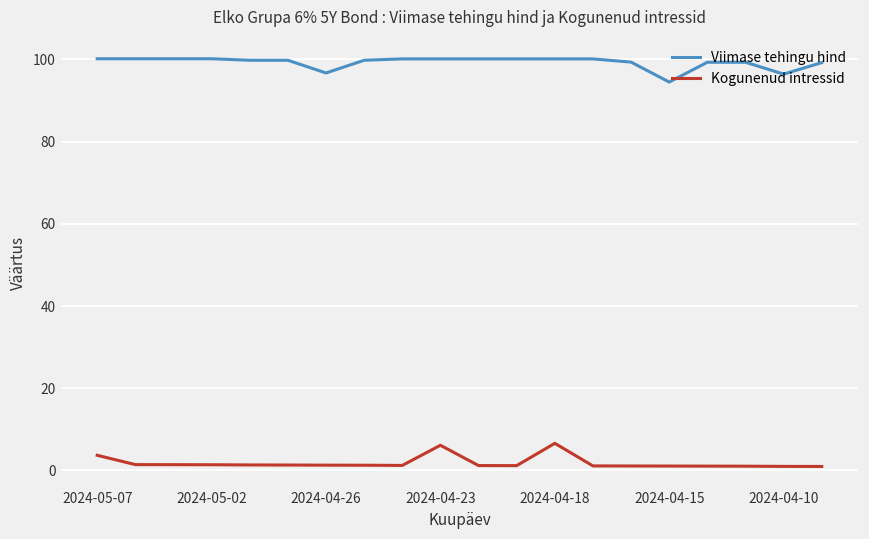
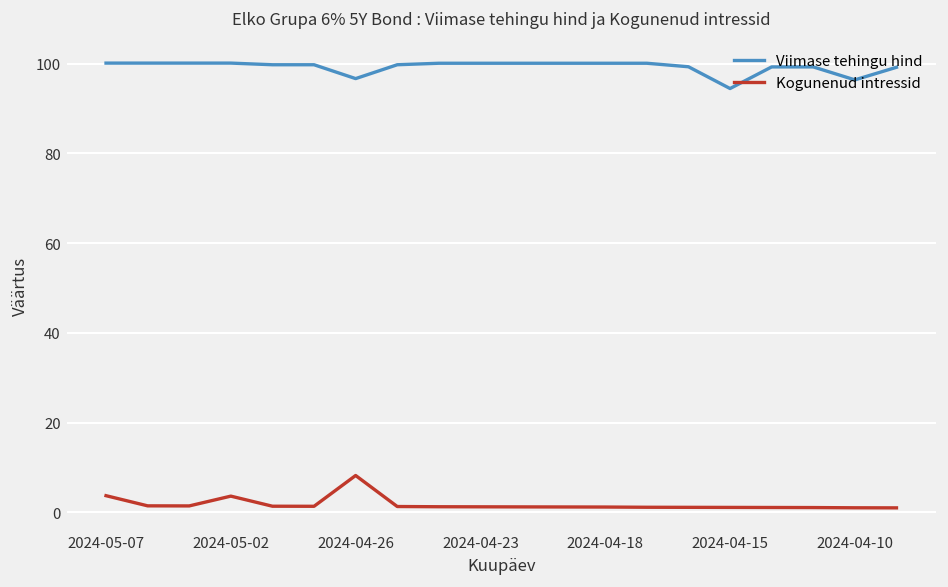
  {
    "Viimase tehingu hind": {
      "2024-05-07": 100,
      "2024-05-02": 100,
      "2024-04-26": 97,
      "2024-04-23": 100,
      "2024-04-18": 100,
      "2024-04-15": 94,
      "2024-04-10": 96
    },
    "Kogunenud intressid": {
      "2024-05-07": 4,
-     "2024-05-02": 1,
-     "2024-04-26": 1,
-     "2024-04-23": 6,
-     "2024-04-18": 7,
+     "2024-05-02": 4,
+     "2024-04-26": 8,
+     "2024-04-23": 1,
+     "2024-04-18": 1,
      "2024-04-15": 1,
      "2024-04-10": 1
    }
  }
